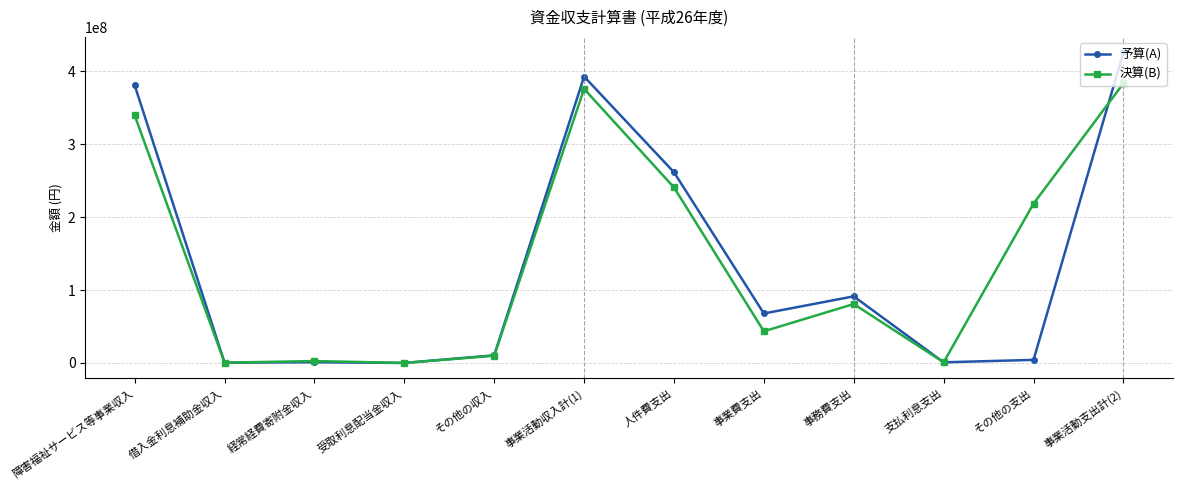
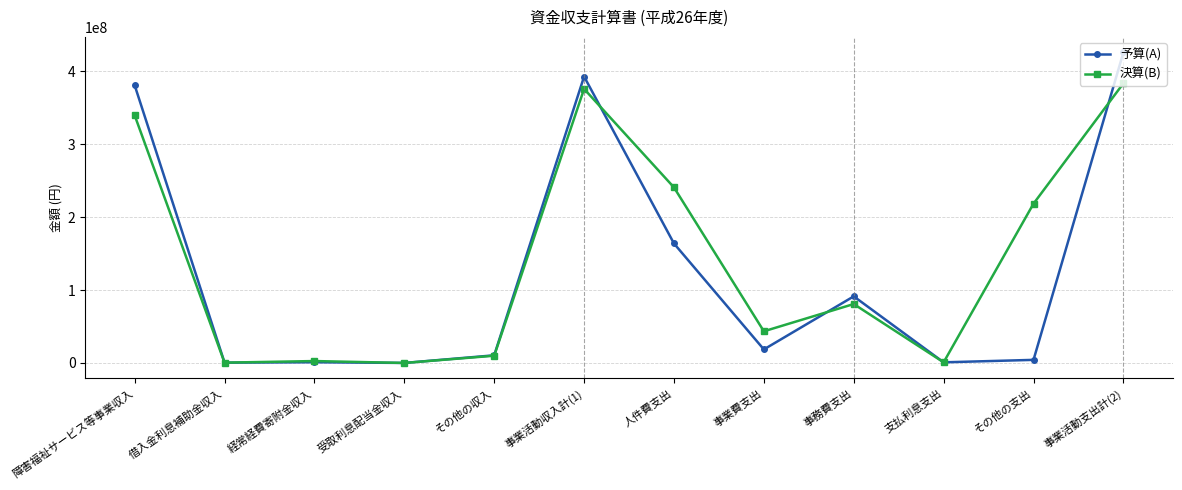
  {
    "予算(A)": {
      "障害福祉サービス等事業収入": 380000000,
      "事業活動収入計(1)": 390000000,
-     "人件費支出": 260000000,
-     "事業費支出": 70000000,
+     "人件費支出": 160000000,
+     "事業費支出": 20000000,
      "事務費支出": 90000000,
      "その他の支出": 0
    },
    "決算(B)": {
      "障害福祉サービス等事業収入": 340000000,
      "事業活動収入計(1)": 380000000,
      "人件費支出": 240000000,
      "事業費支出": 40000000,
      "事務費支出": 80000000,
      "その他の支出": 220000000
    }
  }
